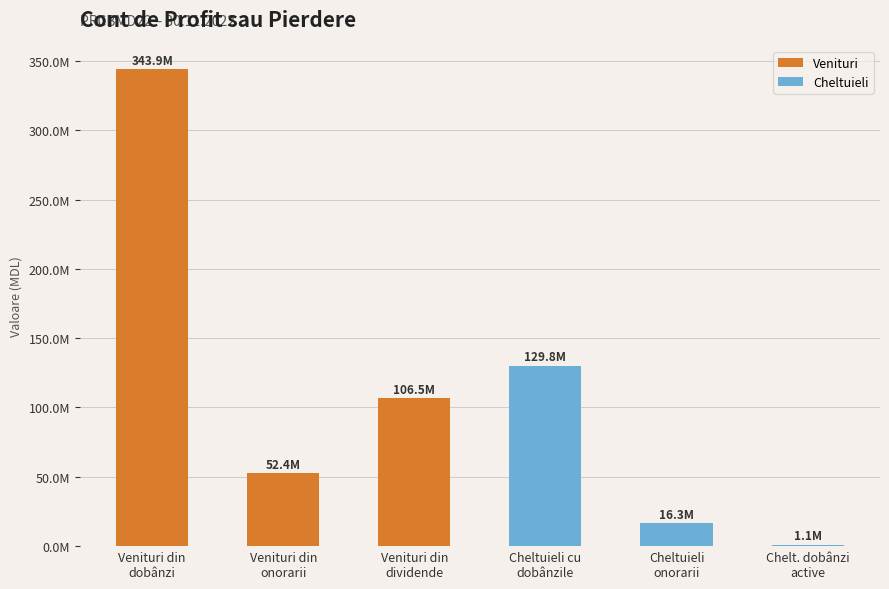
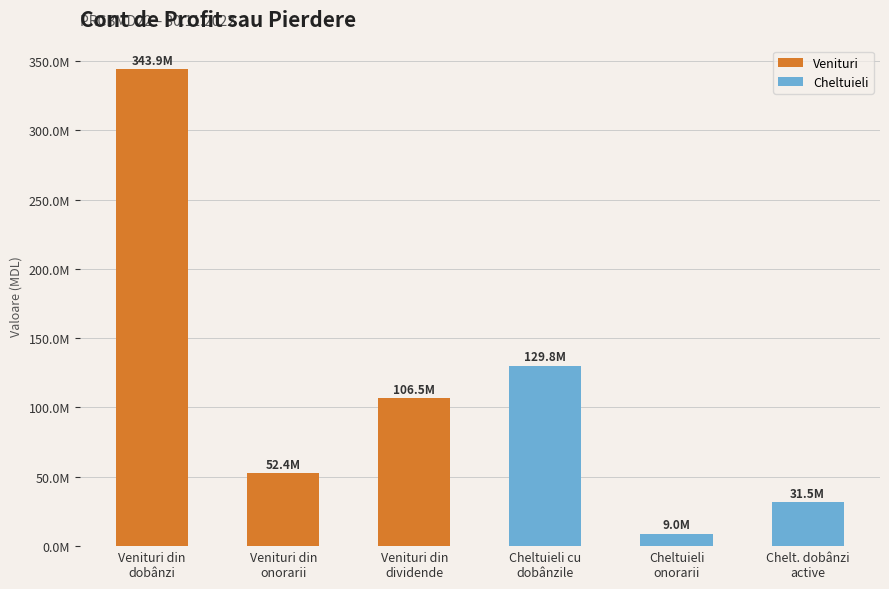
  {
    "Venituri": {
      "Venituri din dobânzi": "343.9M",
      "Venituri din onorarii": "52.4M",
      "Venituri din dividende": "106.5M"
    },
    "Cheltuieli": {
      "Cheltuieli cu dobânzile": "129.8M",
-     "Cheltuieli onorarii": "16.3M",
-     "Chelt. dobânzi active": "1.1M"
+     "Cheltuieli onorarii": "9.0M",
+     "Chelt. dobânzi active": "31.5M"
    }
  }
